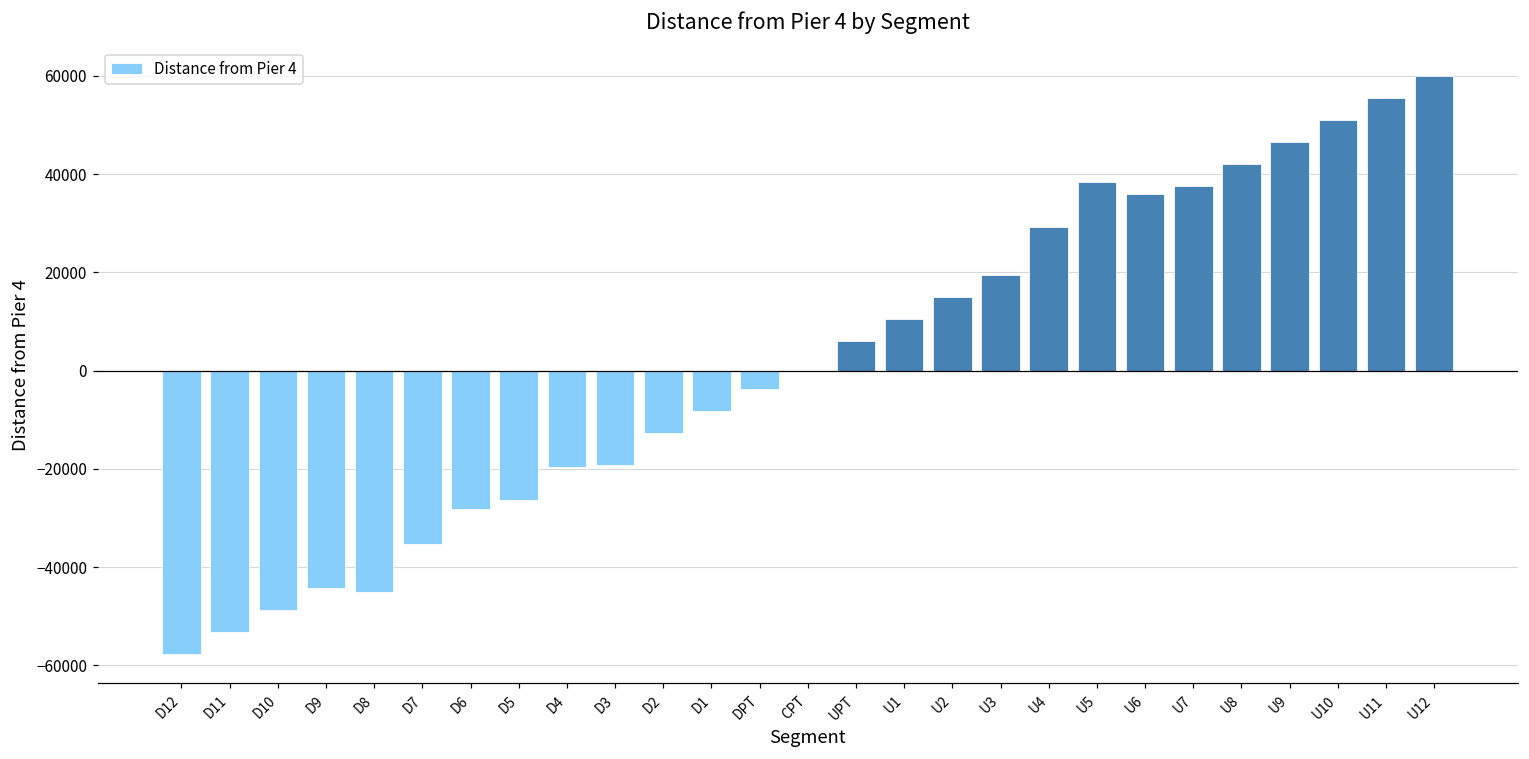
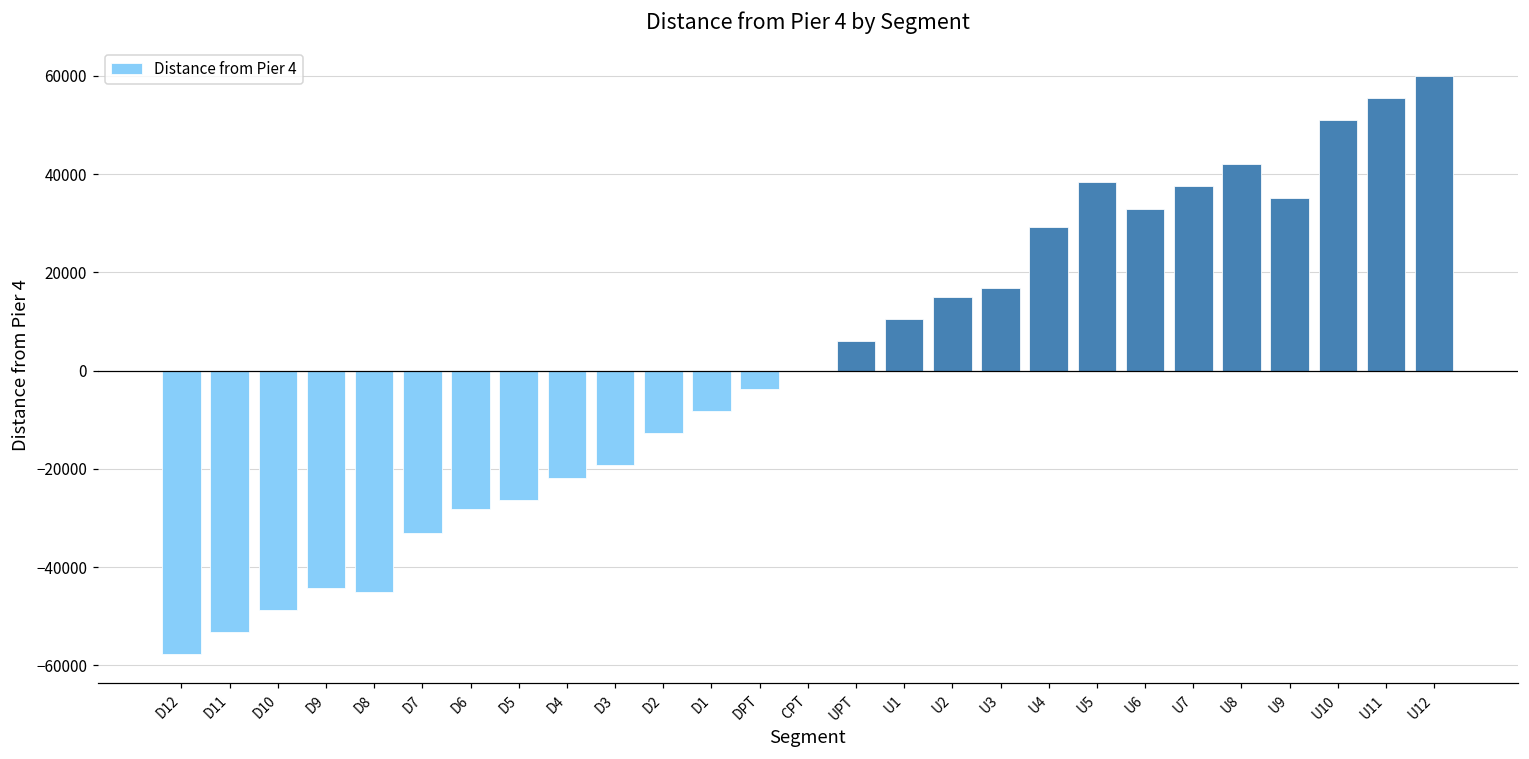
  {
    "D12": -58000,
    "D11": -53000,
    "D10": -49000,
    "D9": -44000,
    "D8": -45000,
-   "D7": -35000,
+   "D7": -33000,
    "D6": -28000,
    "D5": -26000,
-   "D4": -20000,
+   "D4": -22000,
    "D3": -19000,
    "D2": -13000,
    "D1": -8000,
    "DPT": -4000,
    "CPT": 0,
    "UPT": 6000,
    "U1": 11000,
    "U2": 15000,
-   "U3": 20000,
+   "U3": 17000,
    "U4": 29000,
    "U5": 38000,
-   "U6": 36000,
+   "U6": 33000,
    "U7": 38000,
    "U8": 42000,
-   "U9": 47000,
+   "U9": 35000,
    "U10": 51000,
    "U11": 56000,
    "U12": 60000
  }
